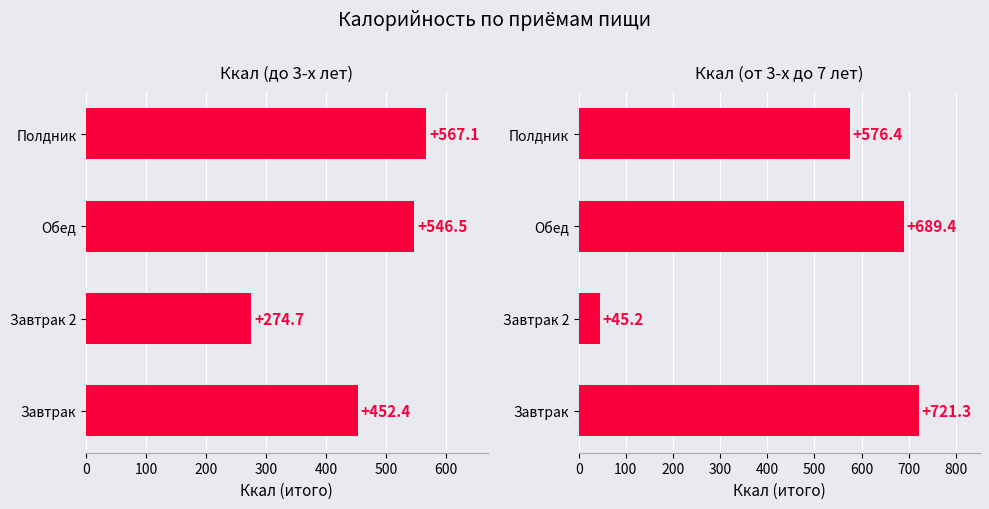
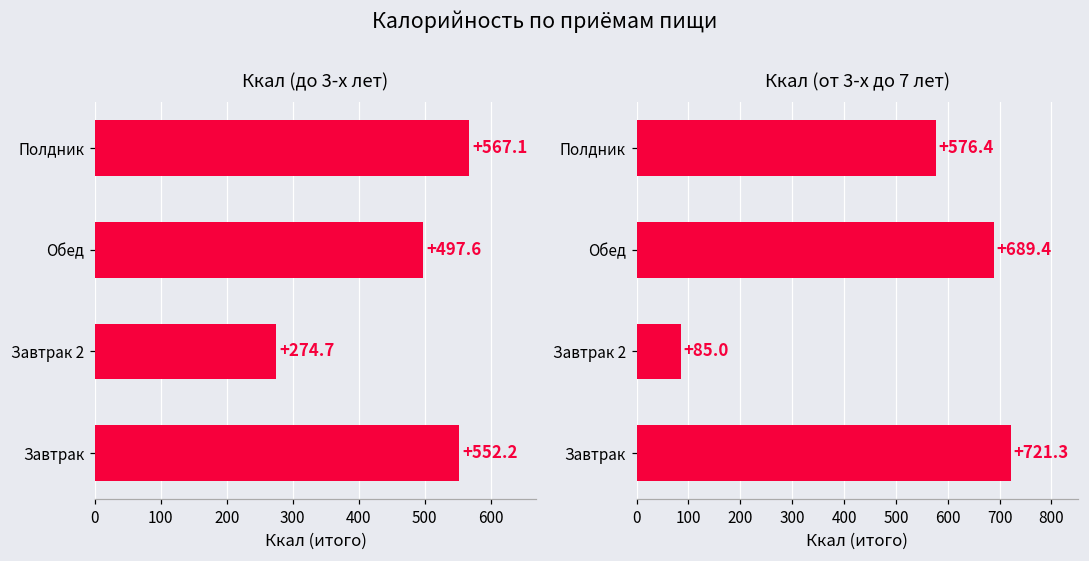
  {
    "Ккал (до 3-х лет)": {
      "Полдник": "+567.1",
-     "Обед": "+546.5",
+     "Обед": "+497.6",
      "Завтрак 2": "+274.7",
-     "Завтрак": "+452.4"
+     "Завтрак": "+552.2"
    },
    "Ккал (от 3-х до 7 лет)": {
      "Полдник": "+576.4",
      "Обед": "+689.4",
-     "Завтрак 2": "+45.2",
+     "Завтрак 2": "+85.0",
      "Завтрак": "+721.3"
    }
  }
